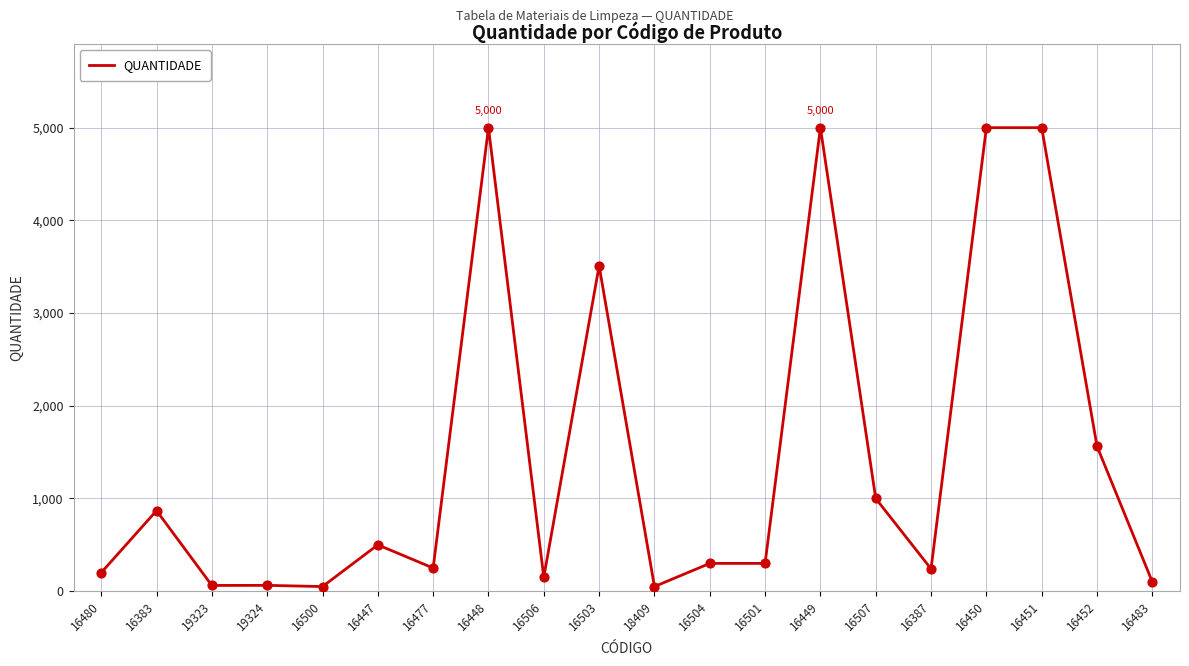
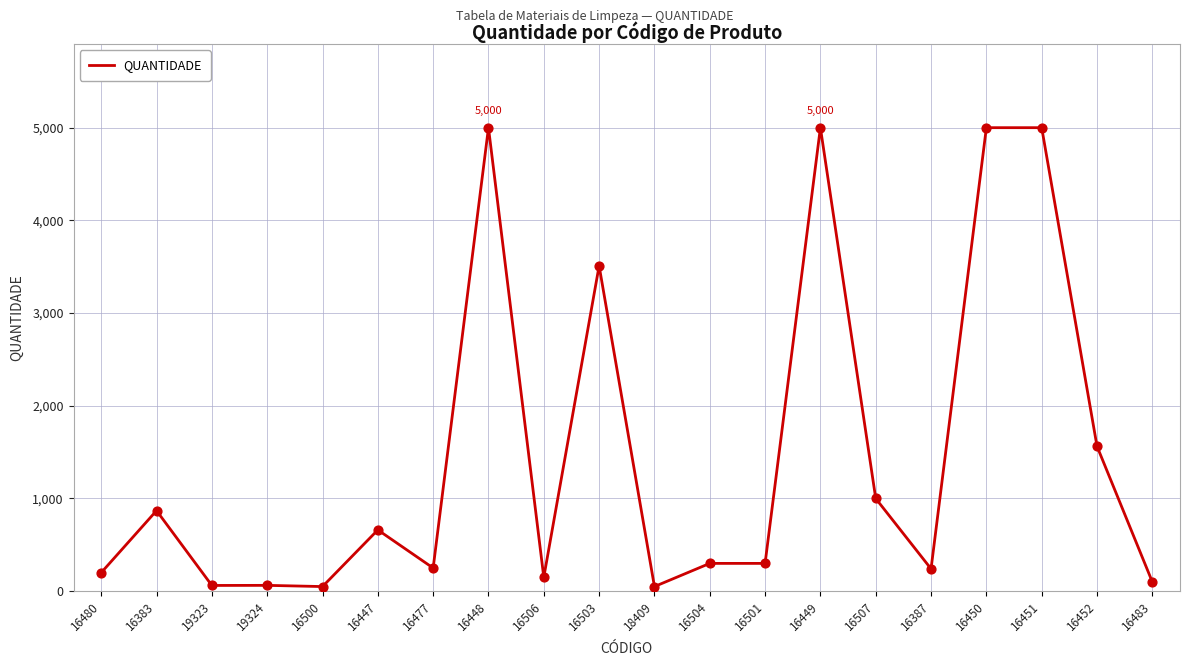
  {
    "16480": "200",
    "16383": "900",
    "19323": "100",
    "19324": "100",
    "16500": "100",
-   "16447": "500",
+   "16447": "700",
    "16477": "300",
    "16506": "200",
    "16503": "3,500",
    "18409": "100",
    "16504": "300",
    "16501": "300",
    "16507": "1,000",
    "16387": "200",
    "16450": "5,000",
    "16451": "5,000",
    "16452": "1,600",
    "16483": "100"
  }
